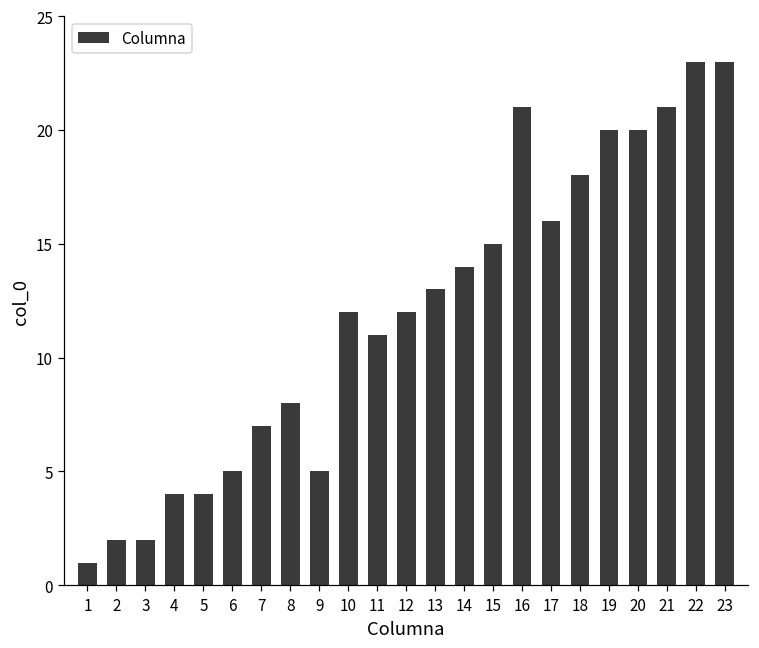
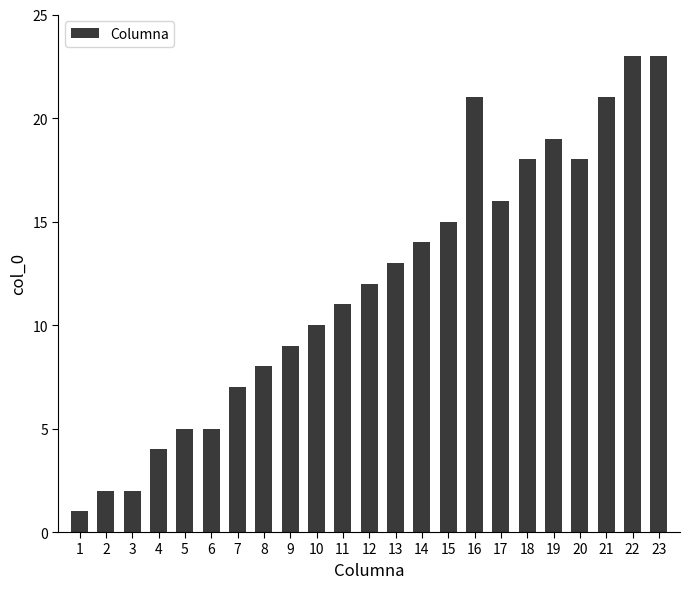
  {
    "1": 1,
    "2": 2,
    "3": 2,
    "4": 4,
-   "5": 4,
+   "5": 5,
    "6": 5,
    "7": 7,
    "8": 8,
-   "9": 5,
-   "10": 12,
+   "9": 9,
+   "10": 10,
    "11": 11,
    "12": 12,
    "13": 13,
    "14": 14,
    "15": 15,
    "16": 21,
    "17": 16,
    "18": 18,
-   "19": 20,
-   "20": 20,
+   "19": 19,
+   "20": 18,
    "21": 21,
    "22": 23,
    "23": 23
  }
